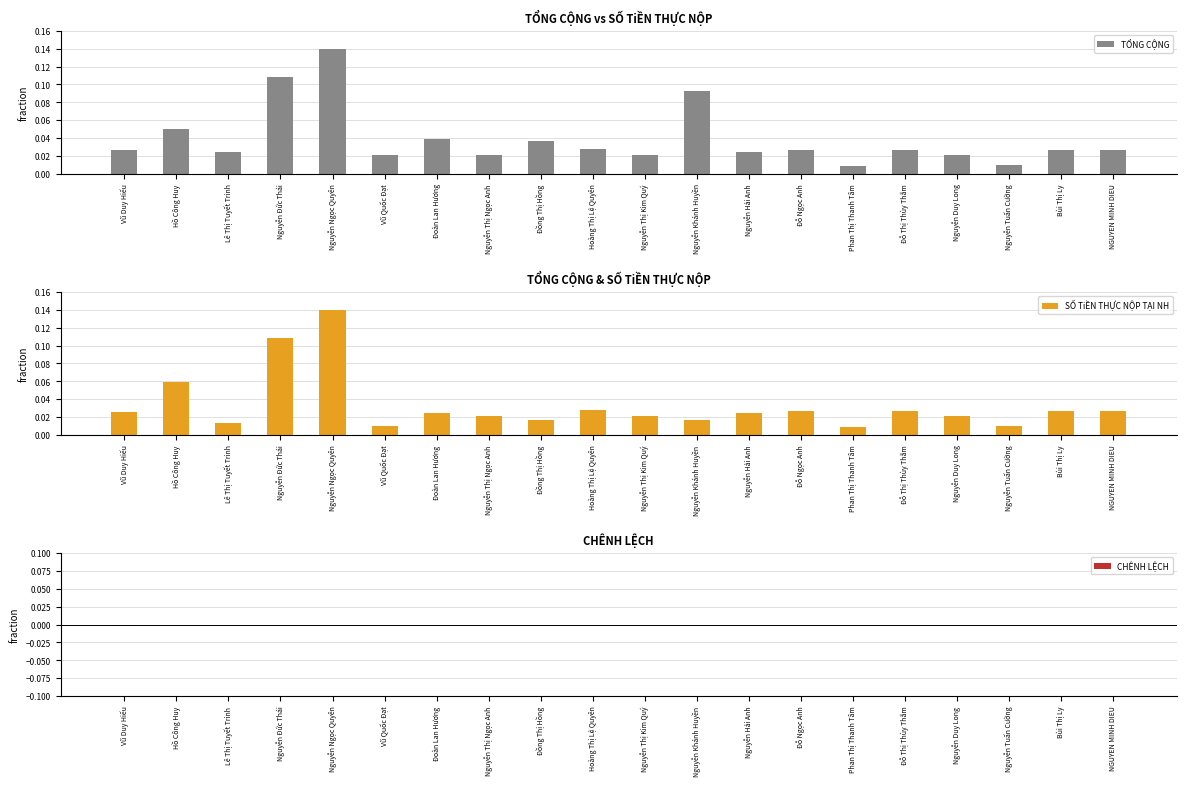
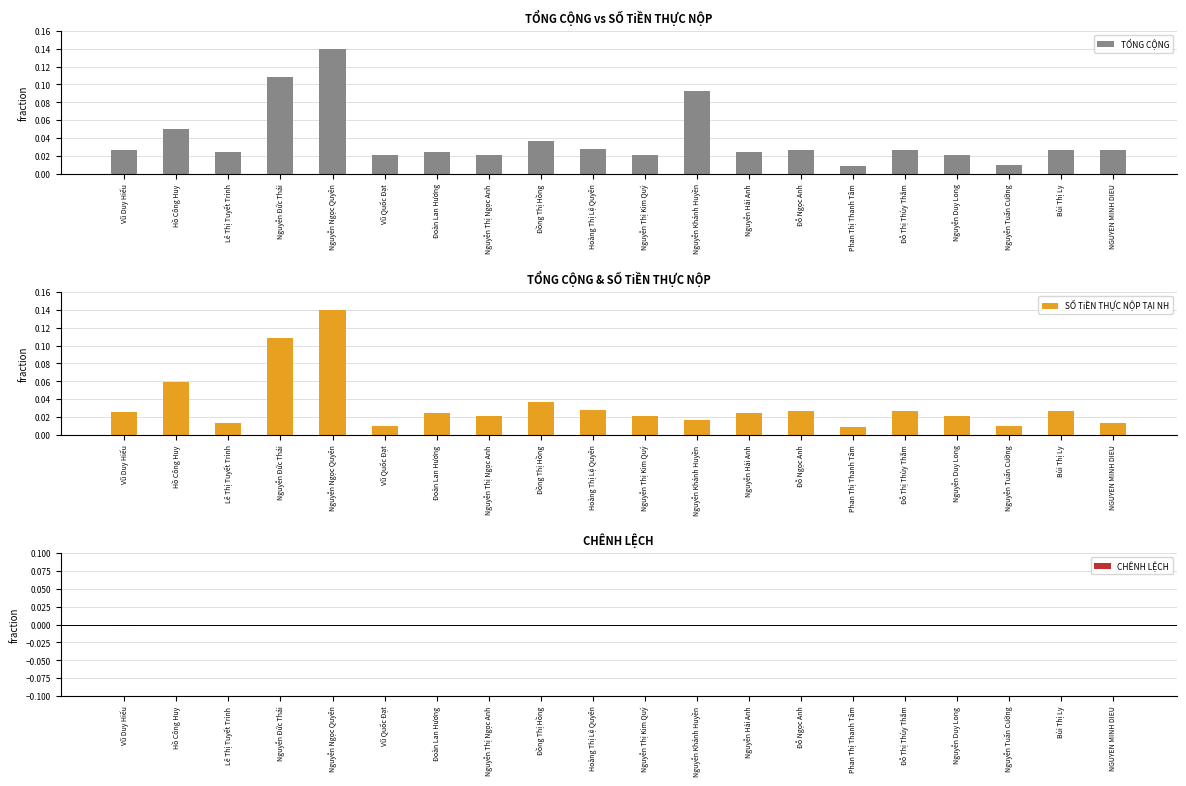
  {
    "TỔNG CỘNG vs SỐ TiỀN THỰC NỘP": {
      "Vũ Duy Hiếu": 0.03,
      "Hồ Công Huy": 0.05,
      "Lê Thị Tuyết Trinh": 0.02,
      "Nguyễn Đức Thái": 0.11,
      "Nguyễn Ngọc Quyên": 0.14,
      "Vũ Quốc Đạt": 0.02,
-     "Đoàn Lan Hương": 0.04,
+     "Đoàn Lan Hương": 0.02,
      "Nguyễn Thị Ngọc Anh": 0.02,
      "Đồng Thị Hồng": 0.04,
      "Hoàng Thị Lệ Quyên": 0.03,
      "Nguyễn Thị Kim Quý": 0.02,
      "Nguyễn Khánh Huyền": 0.09,
      "Nguyễn Hải Anh": 0.02,
      "Đỗ Ngọc Anh": 0.03,
      "Phan Thị Thanh Tâm": 0.01,
      "Đỗ Thị Thùy Thắm": 0.03,
      "Nguyễn Duy Long": 0.02,
      "Nguyễn Tuấn Cường": 0.01,
      "Bùi Thị Ly": 0.03,
      "NGUYEN MINH DIEU": 0.03
    },
    "TỔNG CỘNG & SỐ TiỀN THỰC NỘP": {
      "Vũ Duy Hiếu": 0.03,
      "Hồ Công Huy": 0.06,
      "Lê Thị Tuyết Trinh": 0.01,
      "Nguyễn Đức Thái": 0.11,
      "Nguyễn Ngọc Quyên": 0.14,
      "Vũ Quốc Đạt": 0.01,
      "Đoàn Lan Hương": 0.02,
      "Nguyễn Thị Ngọc Anh": 0.02,
-     "Đồng Thị Hồng": 0.02,
+     "Đồng Thị Hồng": 0.04,
      "Hoàng Thị Lệ Quyên": 0.03,
      "Nguyễn Thị Kim Quý": 0.02,
      "Nguyễn Khánh Huyền": 0.02,
      "Nguyễn Hải Anh": 0.02,
      "Đỗ Ngọc Anh": 0.03,
      "Phan Thị Thanh Tâm": 0.01,
      "Đỗ Thị Thùy Thắm": 0.03,
      "Nguyễn Duy Long": 0.02,
      "Nguyễn Tuấn Cường": 0.01,
      "Bùi Thị Ly": 0.03,
-     "NGUYEN MINH DIEU": 0.03
+     "NGUYEN MINH DIEU": 0.01
    },
    "CHÊNH LỆCH": {
      "Hồ Công Huy": 0.00,
      "Lê Thị Tuyết Trinh": 0.00,
      "Nguyễn Đức Thái": 0.00,
      "Nguyễn Ngọc Quyên": 0.00,
      "Vũ Quốc Đạt": 0.00,
      "Đoàn Lan Hương": 0.00,
      "Nguyễn Thị Ngọc Anh": 0.00,
      "Đồng Thị Hồng": 0.00,
      "Hoàng Thị Lệ Quyên": 0.00,
      "Nguyễn Thị Kim Quý": 0.00,
      "Nguyễn Khánh Huyền": 0.00,
      "Nguyễn Hải Anh": 0.00,
      "Đỗ Ngọc Anh": 0.00,
      "Phan Thị Thanh Tâm": 0.00,
      "Đỗ Thị Thùy Thắm": 0.00,
      "Nguyễn Duy Long": 0.00,
      "Nguyễn Tuấn Cường": 0.00,
      "Bùi Thị Ly": 0.00,
      "NGUYEN MINH DIEU": 0.00
    }
  }
